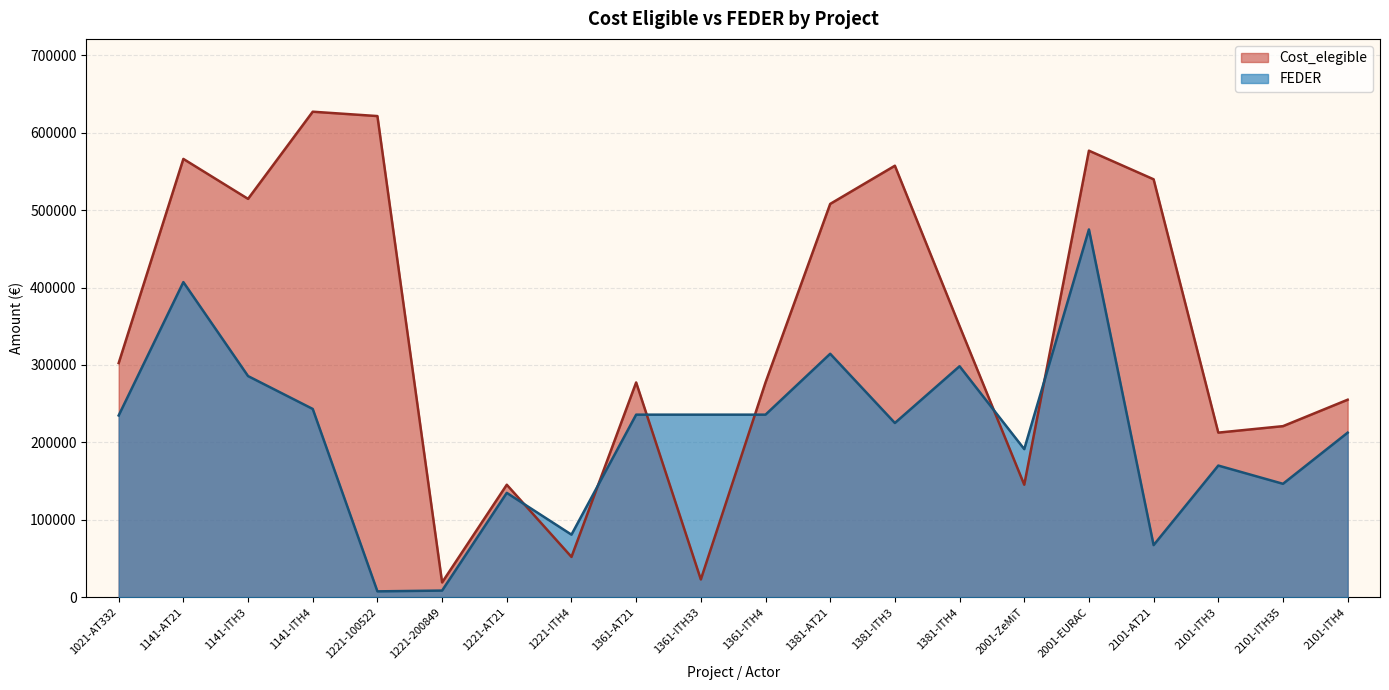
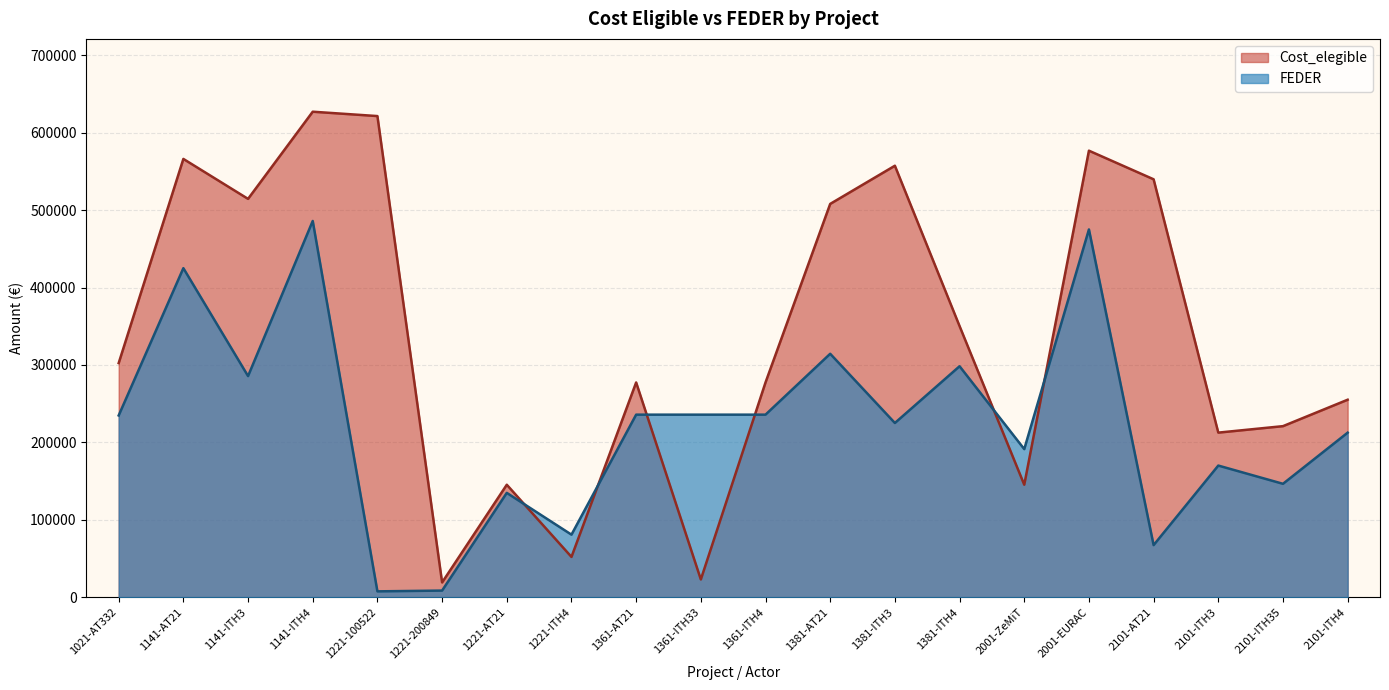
  {
    "Cost_elegible": {
      "1021-AT332": 300000,
      "1141-AT21": 570000,
      "1141-ITH3": 510000,
      "1141-ITH4": 630000,
      "1221-100522": 620000,
      "1221-200849": 20000,
      "1221-AT21": 150000,
      "1221-ITH4": 50000,
      "1361-AT21": 280000,
      "1361-ITH33": 20000,
      "1361-ITH4": 280000,
      "1381-AT21": 510000,
      "1381-ITH3": 560000,
      "1381-ITH4": 350000,
      "2001-ZeMiT": 150000,
      "2001-EURAC": 580000,
      "2101-AT21": 540000,
      "2101-ITH3": 210000,
      "2101-ITH35": 220000,
      "2101-ITH4": 260000
    },
    "FEDER": {
      "1021-AT332": 230000,
-     "1141-AT21": 410000,
+     "1141-AT21": 430000,
      "1141-ITH3": 290000,
-     "1141-ITH4": 240000,
+     "1141-ITH4": 490000,
      "1221-100522": 10000,
      "1221-200849": 10000,
      "1221-AT21": 130000,
      "1221-ITH4": 80000,
      "1361-AT21": 240000,
      "1361-ITH33": 240000,
      "1361-ITH4": 240000,
      "1381-AT21": 310000,
      "1381-ITH3": 230000,
      "1381-ITH4": 300000,
      "2001-ZeMiT": 190000,
      "2001-EURAC": 480000,
      "2101-AT21": 70000,
      "2101-ITH3": 170000,
      "2101-ITH35": 150000,
      "2101-ITH4": 210000
    }
  }
